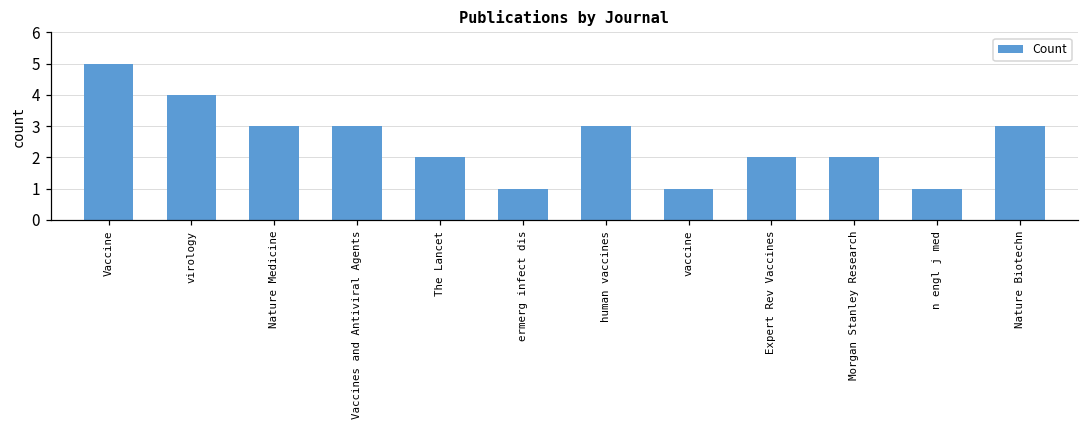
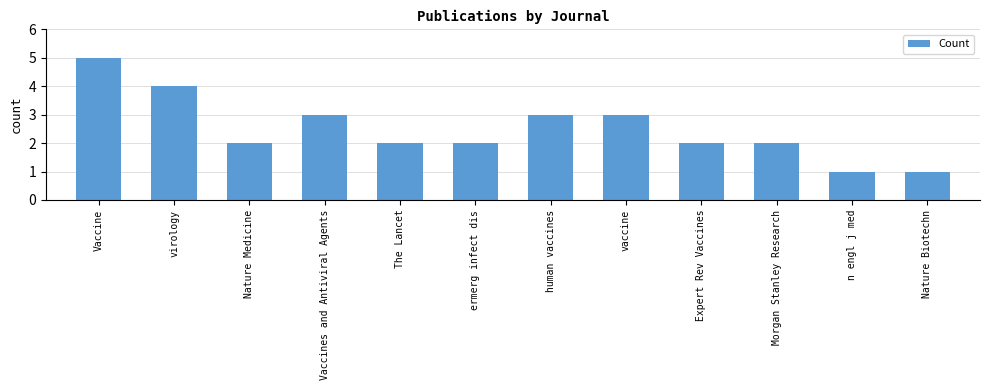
  {
    "Vaccine": 5,
    "virology": 4,
-   "Nature Medicine": 3,
+   "Nature Medicine": 2,
    "Vaccines and Antiviral Agents": 3,
    "The Lancet": 2,
-   "ermerg infect dis": 1,
+   "ermerg infect dis": 2,
    "human vaccines": 3,
-   "vaccine": 1,
+   "vaccine": 3,
    "Expert Rev Vaccines": 2,
    "Morgan Stanley Research": 2,
    "n engl j med": 1,
-   "Nature Biotechn": 3
+   "Nature Biotechn": 1
  }
